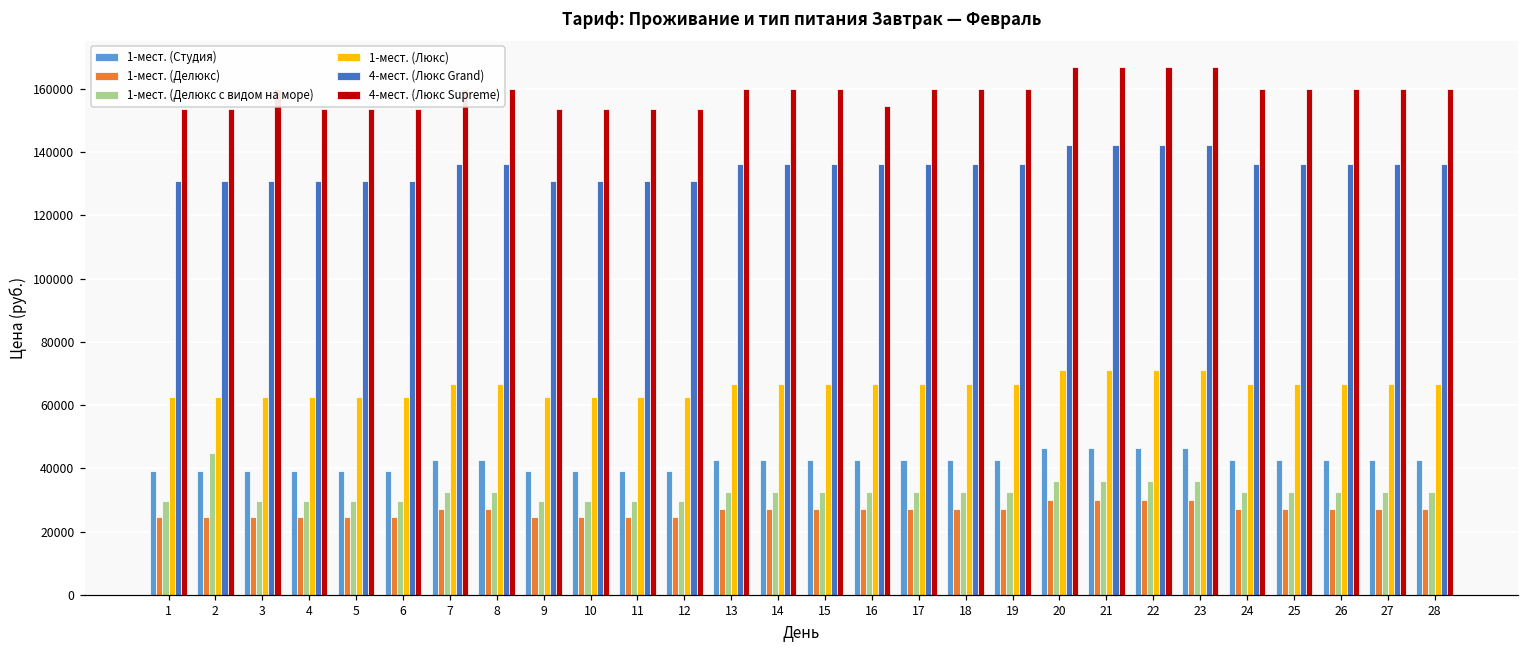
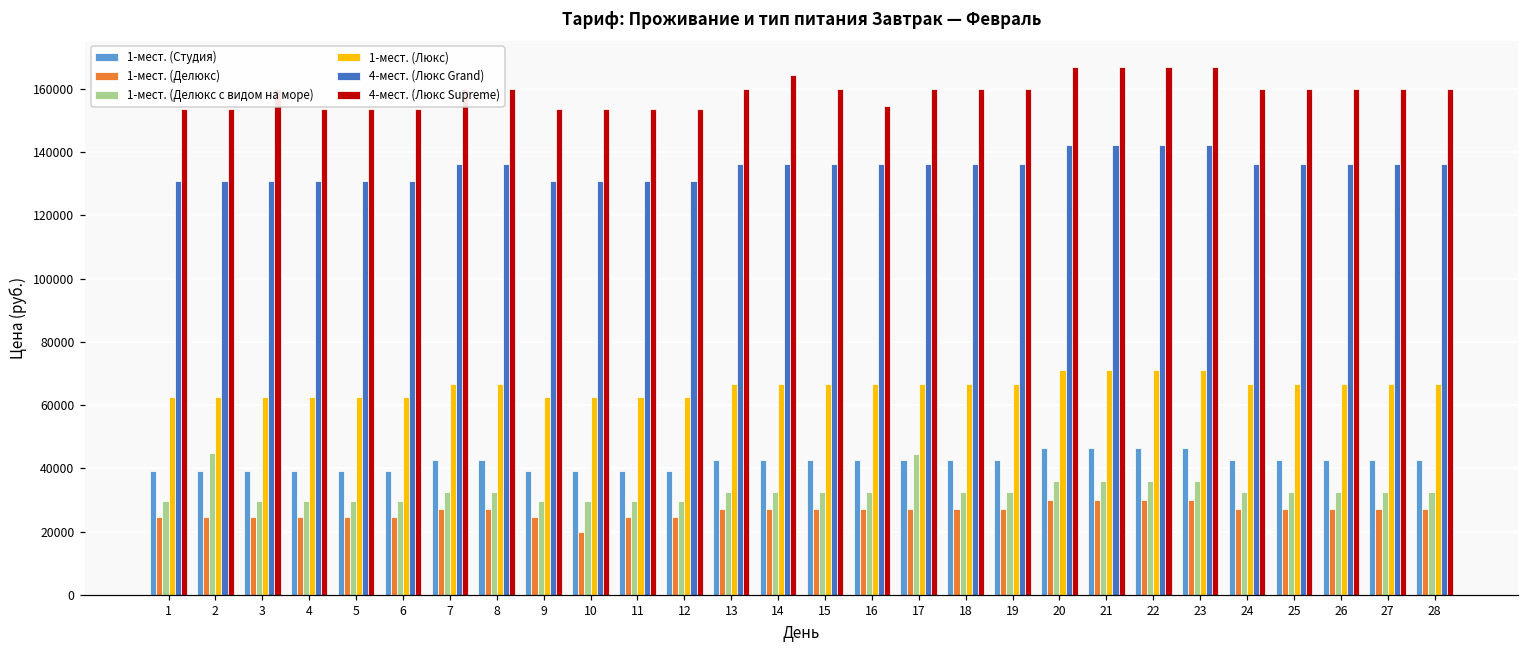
  {
    "1-мест. (Делюкс)": {
      "1": 25000,
      "2": 25000,
      "3": 25000,
      "4": 25000,
      "5": 25000,
      "6": 25000,
      "7": 27000,
      "8": 27000,
      "9": 25000,
-     "10": 25000,
+     "10": 20000,
      "11": 25000,
      "12": 25000,
      "13": 27000,
      "14": 27000,
      "15": 27000,
      "16": 27000,
      "17": 27000,
      "18": 27000,
      "19": 27000,
      "20": 30000,
      "21": 30000,
      "22": 30000,
      "23": 30000,
      "24": 27000,
      "25": 27000,
      "26": 27000,
      "27": 27000,
      "28": 27000
    },
    "1-мест. (Делюкс с видом на море)": {
      "1": 30000,
      "2": 45000,
      "3": 30000,
      "4": 30000,
      "5": 30000,
      "6": 30000,
      "7": 33000,
      "8": 33000,
      "9": 30000,
      "10": 30000,
      "11": 30000,
      "12": 30000,
      "13": 33000,
      "14": 33000,
      "15": 33000,
      "16": 33000,
-     "17": 33000,
+     "17": 44000,
      "18": 33000,
      "19": 33000,
      "20": 36000,
      "21": 36000,
      "22": 36000,
      "23": 36000,
      "24": 33000,
      "25": 33000,
      "26": 33000,
      "27": 33000,
      "28": 33000
    },
    "1-мест. (Люкс)": {
      "1": 63000,
      "2": 63000,
      "3": 63000,
      "4": 63000,
      "5": 63000,
      "6": 63000,
      "7": 67000,
      "8": 67000,
      "9": 63000,
      "10": 63000,
      "11": 63000,
      "12": 63000,
      "13": 67000,
      "14": 67000,
      "15": 67000,
      "16": 67000,
      "17": 67000,
      "18": 67000,
      "19": 67000,
      "20": 71000,
      "21": 71000,
      "22": 71000,
      "23": 71000,
      "24": 67000,
      "25": 67000,
      "26": 67000,
      "27": 67000,
      "28": 67000
    },
    "4-мест. (Люкс Supreme)": {
      "1": 154000,
      "2": 154000,
      "4": 154000,
      "5": 154000,
      "6": 154000,
      "8": 160000,
      "9": 154000,
      "10": 154000,
      "11": 154000,
      "12": 154000,
      "13": 160000,
-     "14": 160000,
+     "14": 164000,
      "15": 160000,
      "16": 155000,
      "17": 160000,
      "18": 160000,
      "19": 160000,
      "20": 167000,
      "21": 167000,
      "22": 167000,
      "23": 167000,
      "24": 160000,
      "25": 160000,
      "26": 160000,
      "27": 160000,
      "28": 160000
    }
  }
